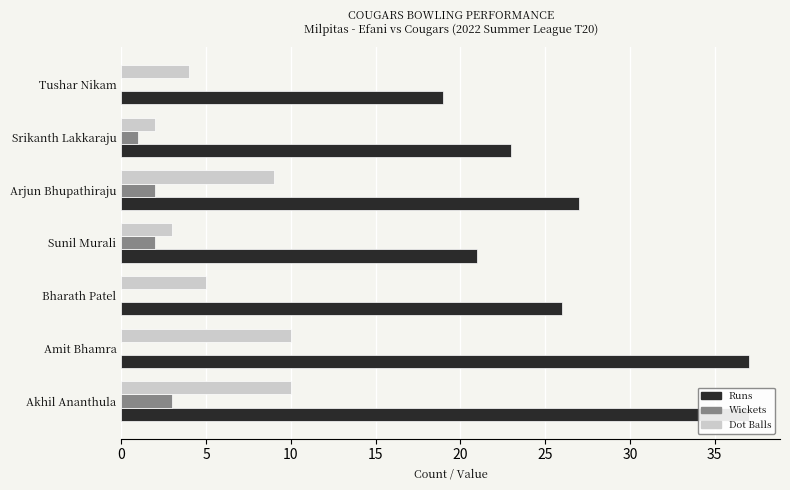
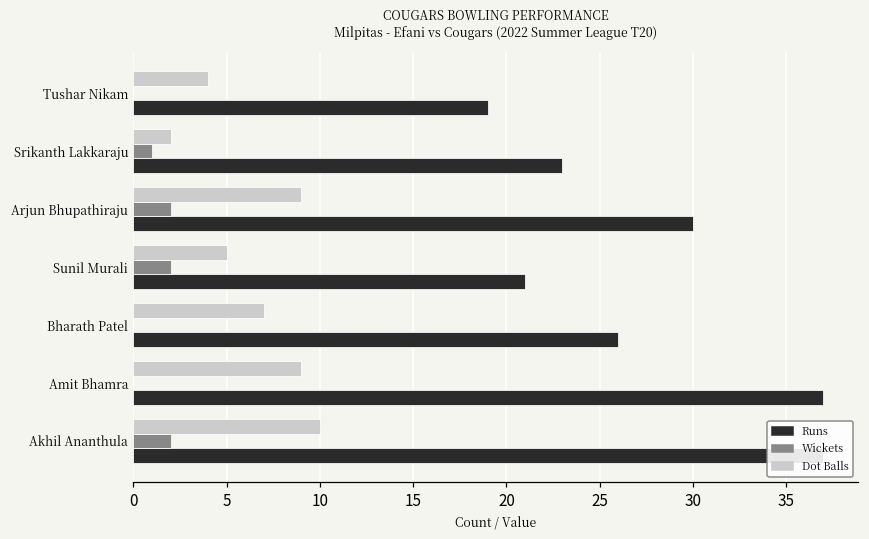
  {
    "Runs": {
      "Tushar Nikam": 19,
      "Srikanth Lakkaraju": 23,
-     "Arjun Bhupathiraju": 27,
+     "Arjun Bhupathiraju": 30,
      "Sunil Murali": 21,
      "Bharath Patel": 26,
      "Amit Bhamra": 37
    },
    "Wickets": {
      "Tushar Nikam": 0,
      "Srikanth Lakkaraju": 1,
      "Arjun Bhupathiraju": 2,
      "Sunil Murali": 2,
      "Bharath Patel": 0,
      "Amit Bhamra": 0,
-     "Akhil Ananthula": 3
+     "Akhil Ananthula": 2
    },
    "Dot Balls": {
      "Tushar Nikam": 4,
      "Srikanth Lakkaraju": 2,
      "Arjun Bhupathiraju": 9,
-     "Sunil Murali": 3,
-     "Bharath Patel": 5,
-     "Amit Bhamra": 10,
+     "Sunil Murali": 5,
+     "Bharath Patel": 7,
+     "Amit Bhamra": 9,
      "Akhil Ananthula": 10
    }
  }
